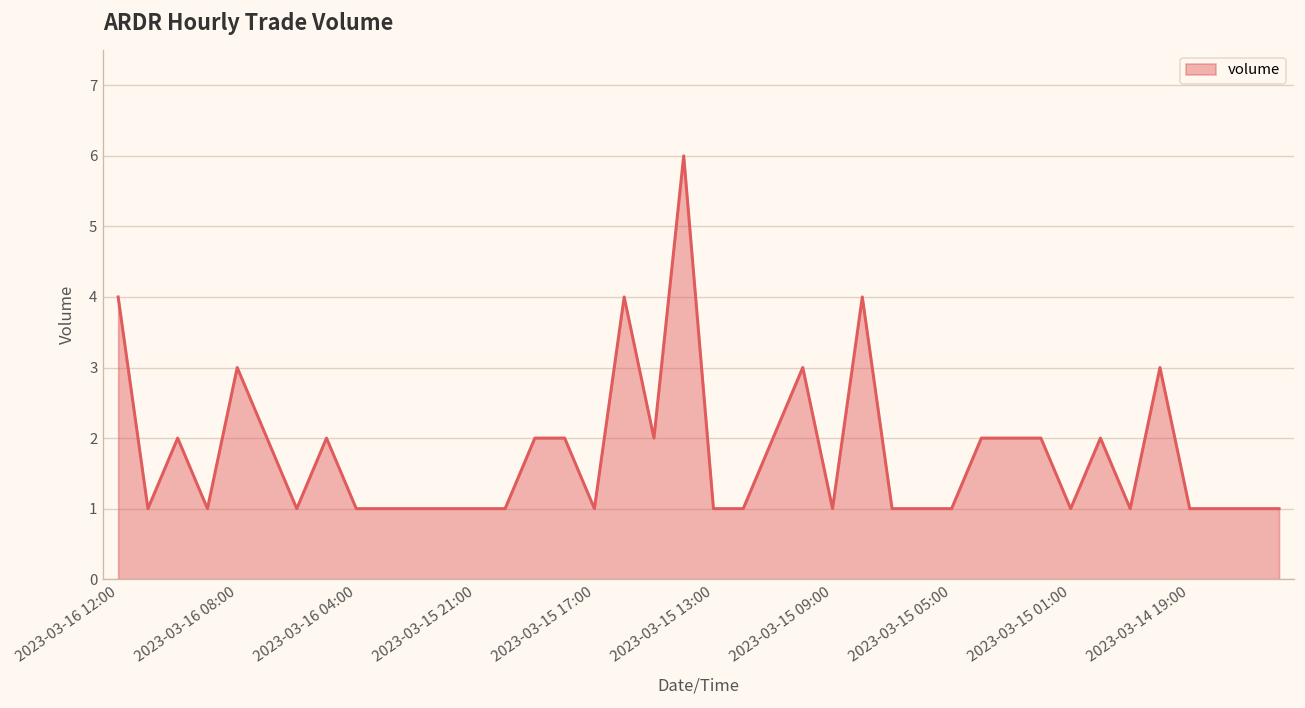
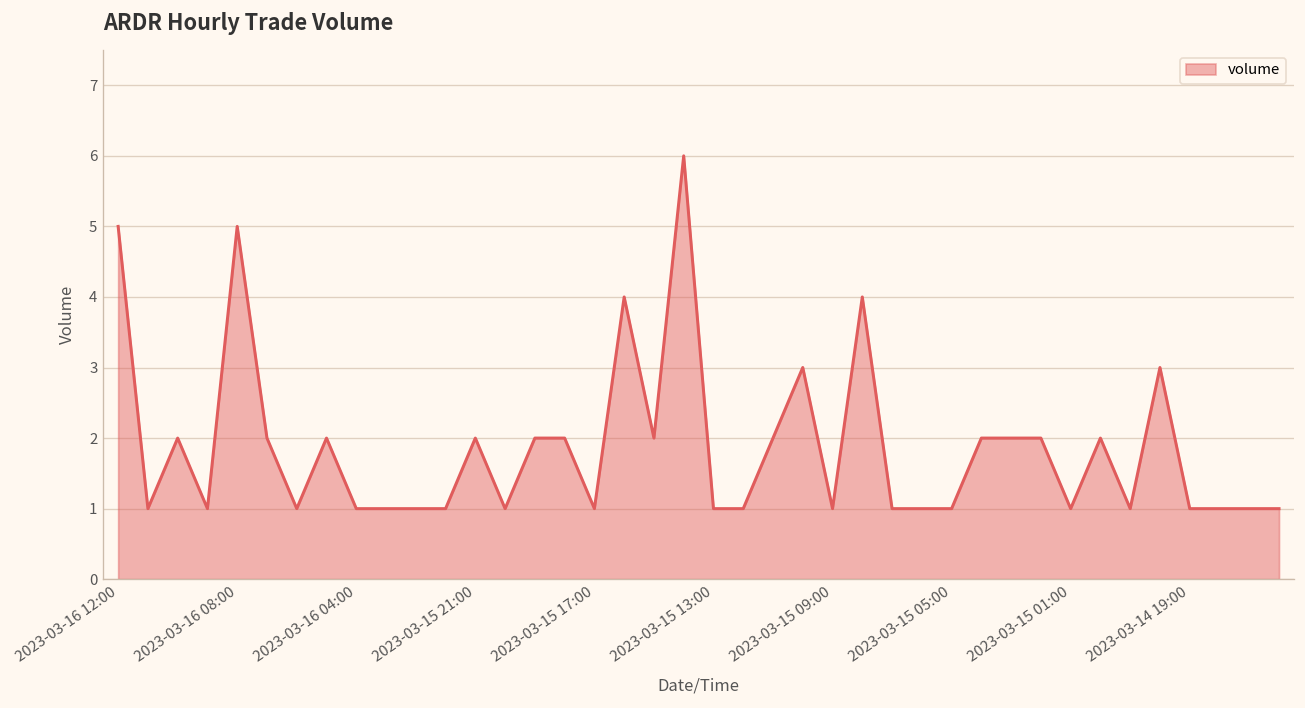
  {
-   "2023-03-16 12:00": 4,
-   "2023-03-16 08:00": 3,
+   "2023-03-16 12:00": 5,
+   "2023-03-16 08:00": 5,
    "2023-03-16 04:00": 1,
-   "2023-03-15 21:00": 1,
+   "2023-03-15 21:00": 2,
    "2023-03-15 17:00": 1,
    "2023-03-15 13:00": 1,
    "2023-03-15 09:00": 1,
    "2023-03-15 05:00": 1,
    "2023-03-15 01:00": 1,
    "2023-03-14 19:00": 1
  }
